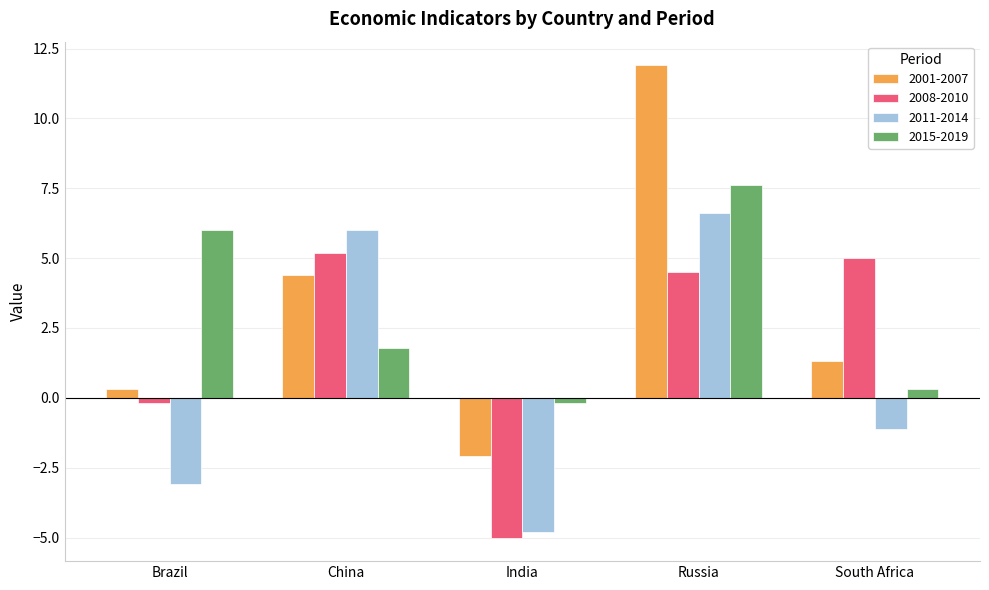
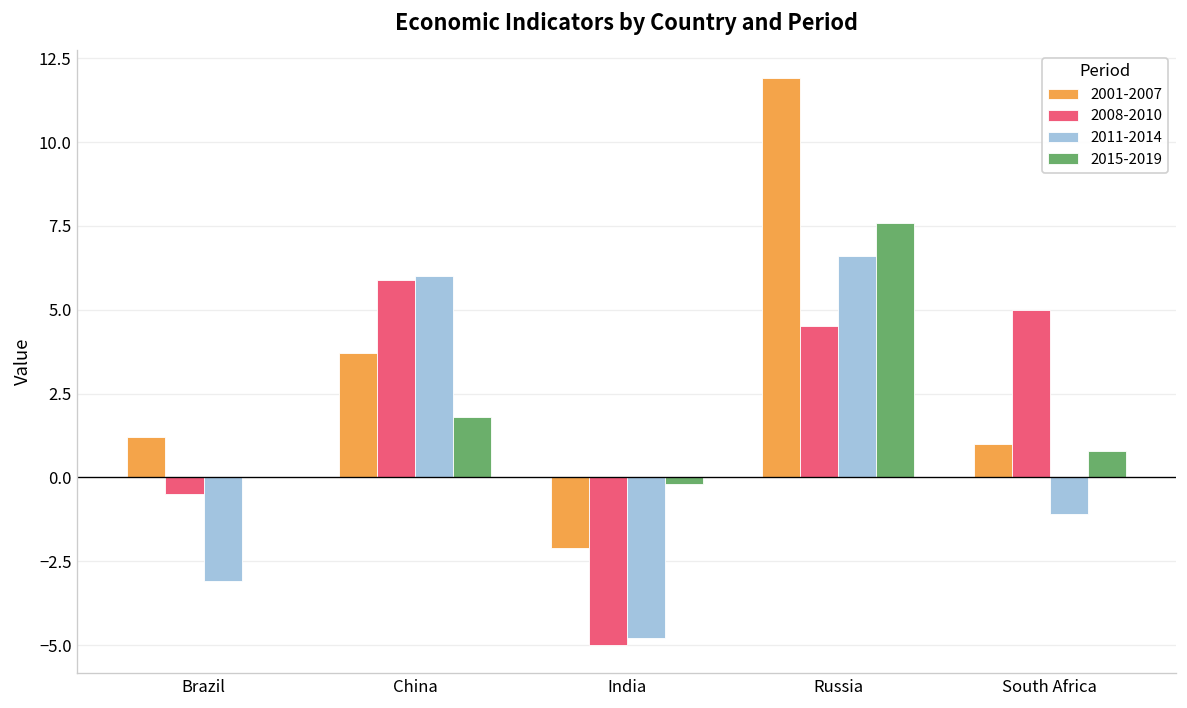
  {
    "2001-2007": {
-     "Brazil": 0.3,
-     "China": 4.4,
+     "Brazil": 1.2,
+     "China": 3.7,
      "India": -2.1,
      "Russia": 11.9,
-     "South Africa": 1.3
+     "South Africa": 1.0
    },
    "2008-2010": {
-     "Brazil": -0.2,
-     "China": 5.2,
+     "Brazil": -0.5,
+     "China": 5.9,
      "India": -5.0,
      "Russia": 4.5,
      "South Africa": 5.0
    },
    "2011-2014": {
      "Brazil": -3.1,
      "China": 6.0,
      "India": -4.8,
      "Russia": 6.6,
      "South Africa": -1.1
    },
    "2015-2019": {
-     "Brazil": 6,
+     "Brazil": 0,
      "China": 1.8,
      "India": -0.2,
      "Russia": 7.6,
-     "South Africa": 0.3
+     "South Africa": 0.8
    }
  }
